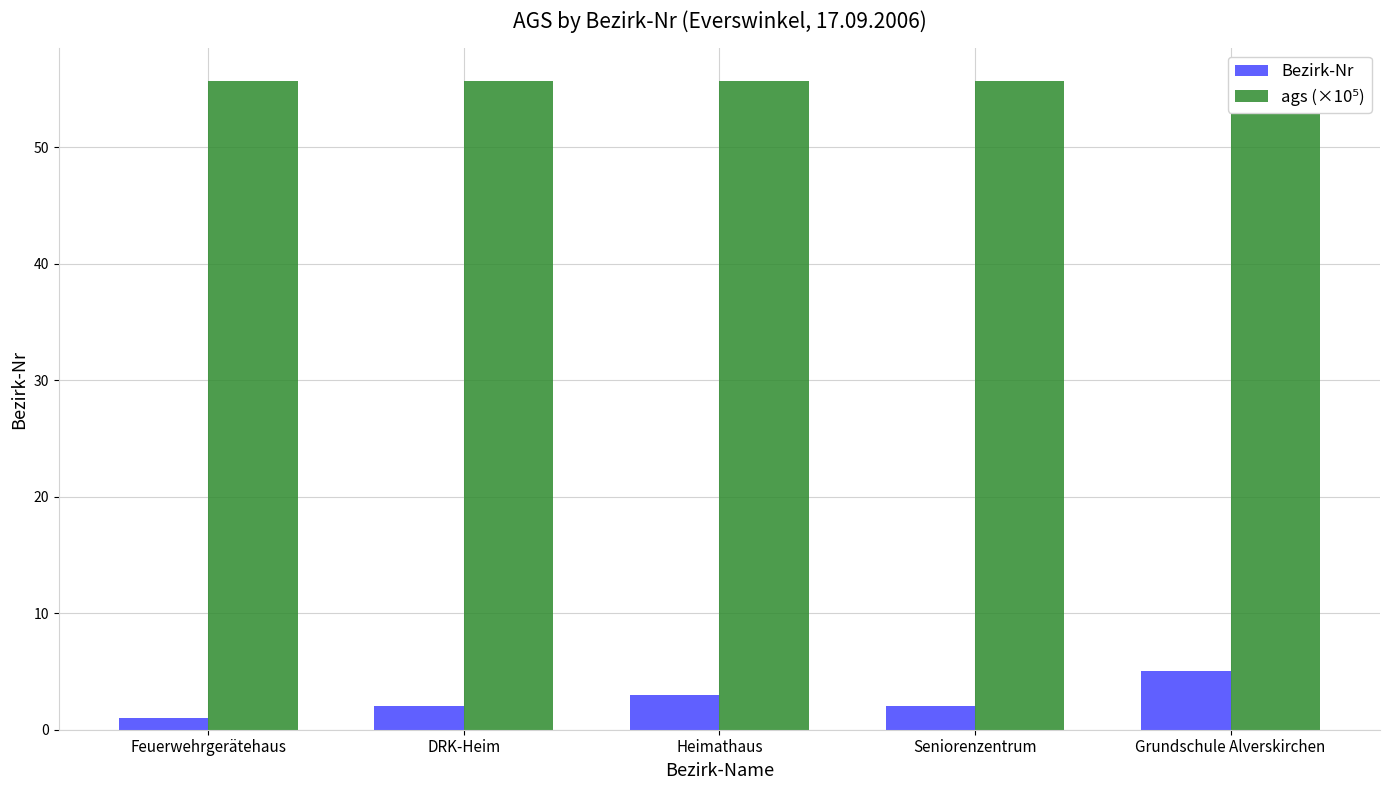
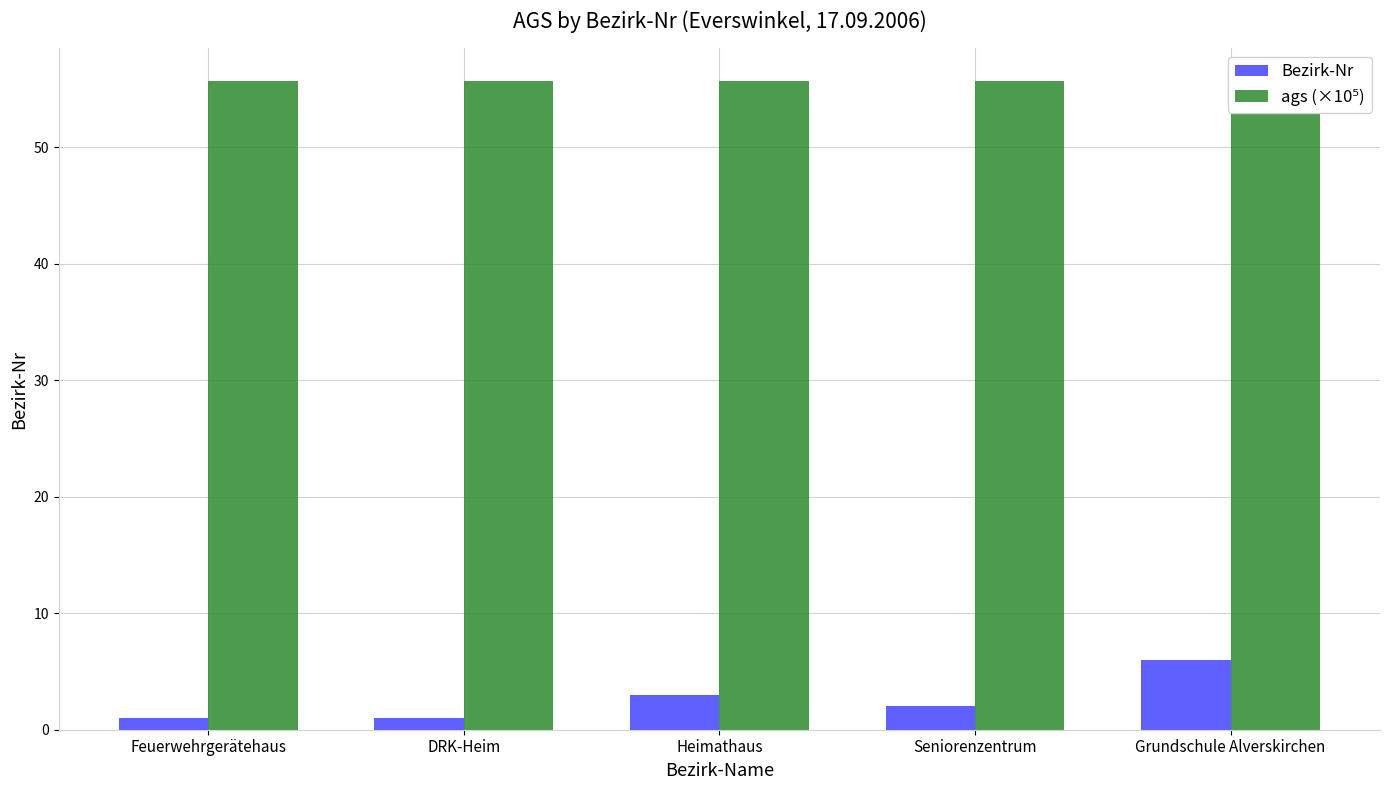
  {
    "Bezirk-Nr": {
      "Feuerwehrgerätehaus": 1,
-     "DRK-Heim": 2,
+     "DRK-Heim": 1,
      "Heimathaus": 3,
      "Seniorenzentrum": 2,
-     "Grundschule Alverskirchen": 5
+     "Grundschule Alverskirchen": 6
    },
    "ags (×10⁵)": {
      "Feuerwehrgerätehaus": 55.7,
      "DRK-Heim": 55.7,
      "Heimathaus": 55.7,
      "Seniorenzentrum": 55.7
    }
  }
